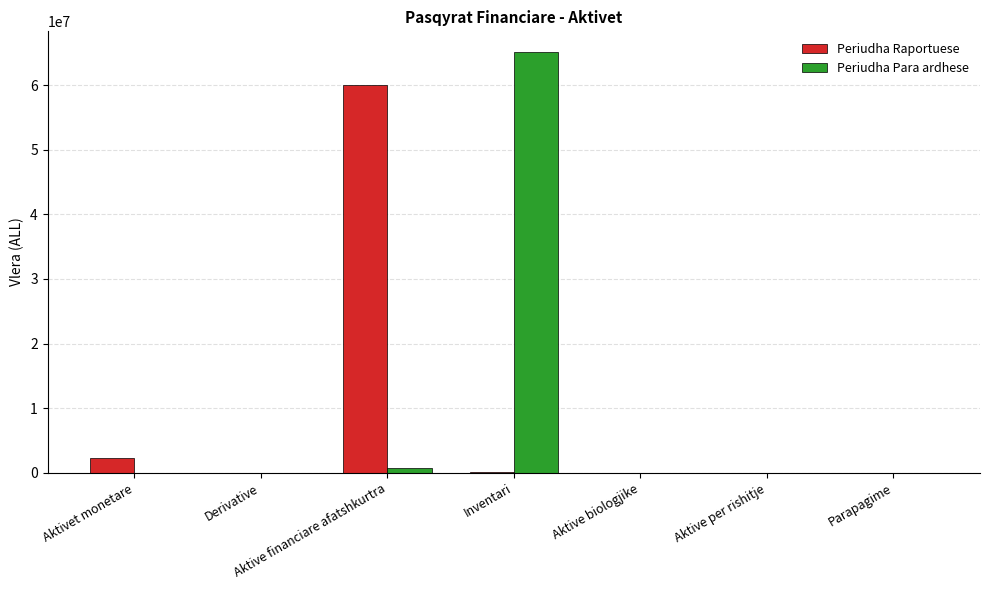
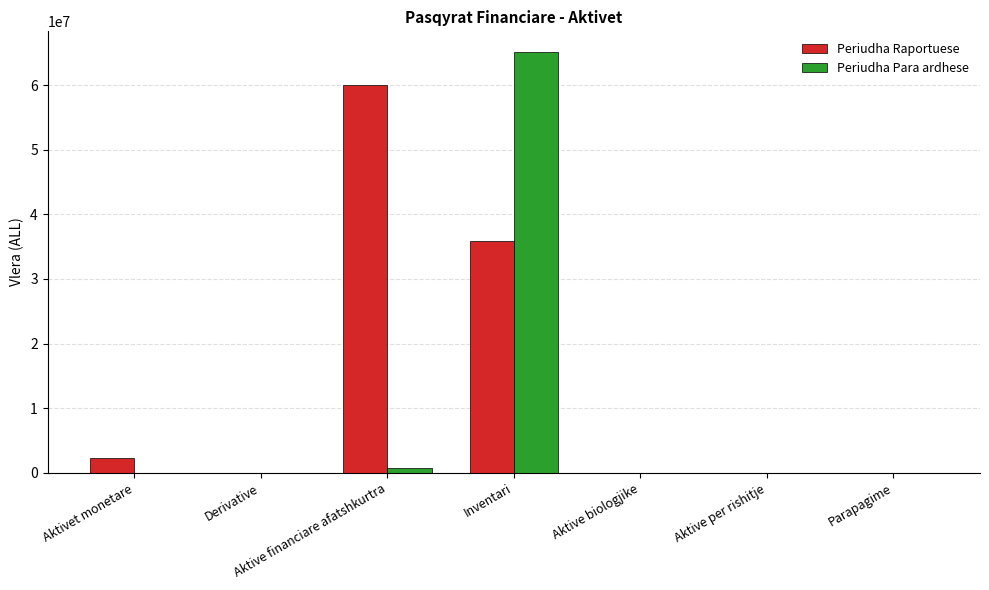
  {
    "Periudha Raportuese": {
      "Aktivet monetare": 2000000,
      "Derivative": 0,
      "Aktive financiare afatshkurtra": 60000000,
-     "Inventari": 0,
+     "Inventari": 36000000,
      "Aktive biologjike": 0,
      "Aktive per rishitje": 0,
      "Parapagime": 0
    },
    "Periudha Para ardhese": {
      "Derivative": 0,
      "Aktive financiare afatshkurtra": 1000000,
      "Inventari": 65000000,
      "Aktive biologjike": 0,
      "Aktive per rishitje": 0,
      "Parapagime": 0
    }
  }
